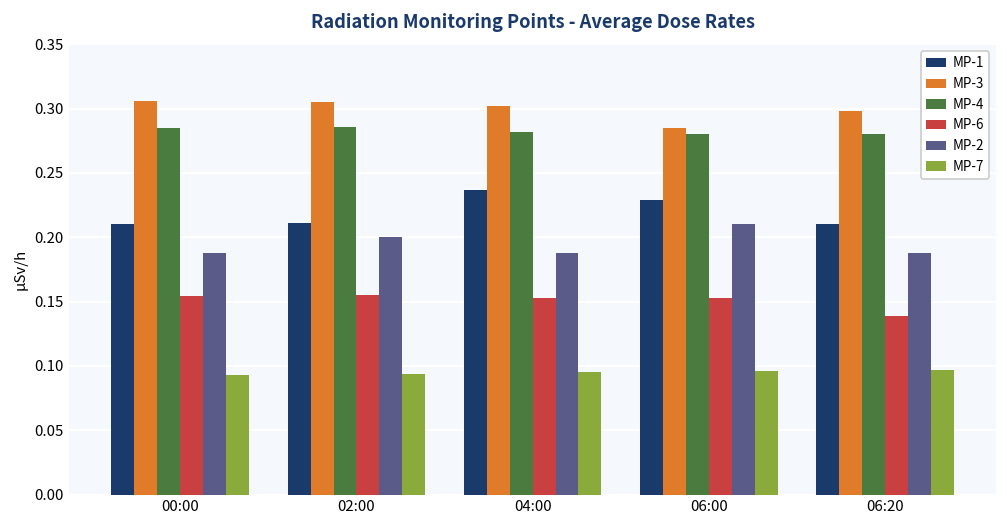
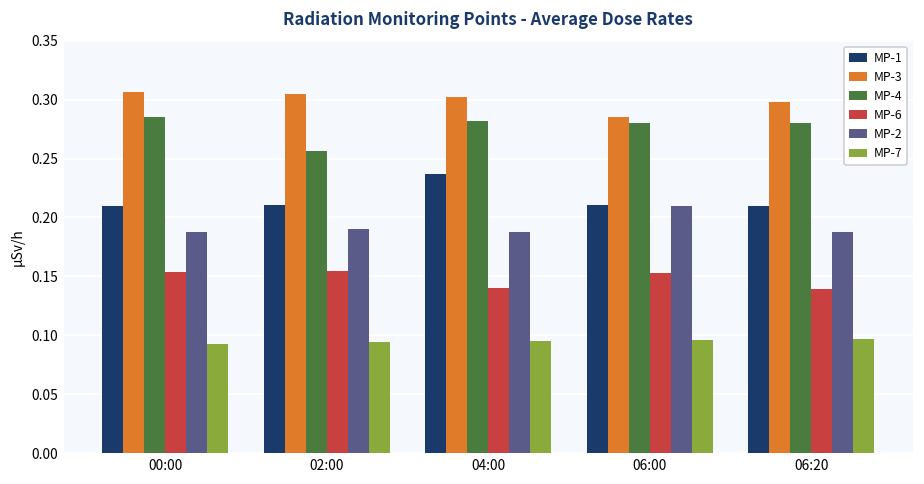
  {
    "MP-1": {
      "00:00": 0.210,
      "02:00": 0.211,
      "04:00": 0.237,
-     "06:00": 0.229,
+     "06:00": 0.211,
      "06:20": 0.210
    },
    "MP-3": {
      "00:00": 0.306,
      "02:00": 0.305,
      "04:00": 0.302,
      "06:00": 0.285,
      "06:20": 0.298
    },
    "MP-4": {
      "00:00": 0.285,
-     "02:00": 0.286,
+     "02:00": 0.256,
      "04:00": 0.282,
      "06:00": 0.280,
      "06:20": 0.280
    },
    "MP-6": {
      "00:00": 0.154,
      "02:00": 0.155,
-     "04:00": 0.153,
+     "04:00": 0.140,
      "06:00": 0.153,
      "06:20": 0.139
    },
    "MP-2": {
      "00:00": 0.19,
-     "02:00": 0.20,
+     "02:00": 0.19,
      "04:00": 0.19,
      "06:00": 0.21,
      "06:20": 0.19
    },
    "MP-7": {
      "00:00": 0.093,
      "02:00": 0.094,
      "04:00": 0.095,
      "06:00": 0.096,
      "06:20": 0.097
    }
  }
